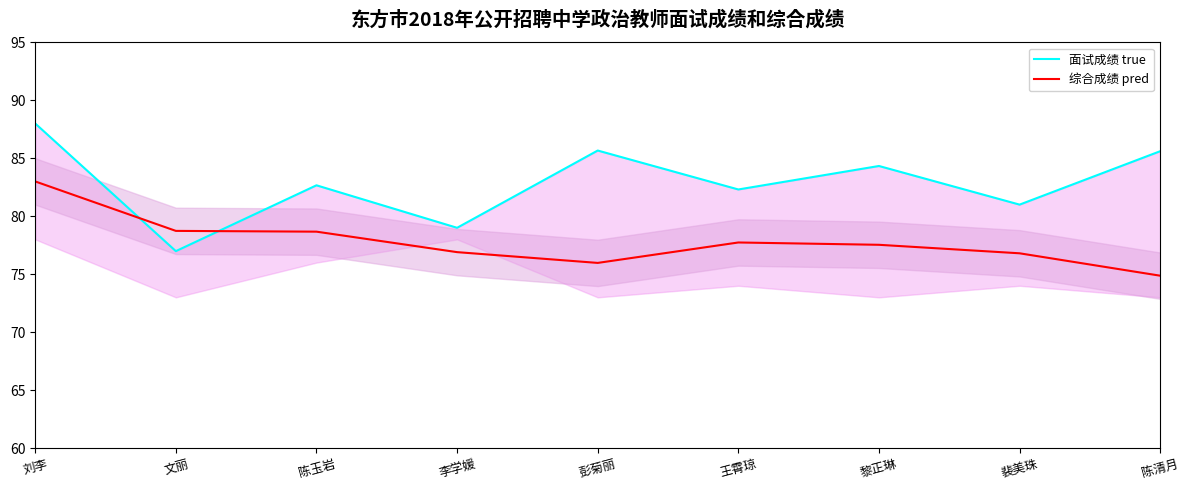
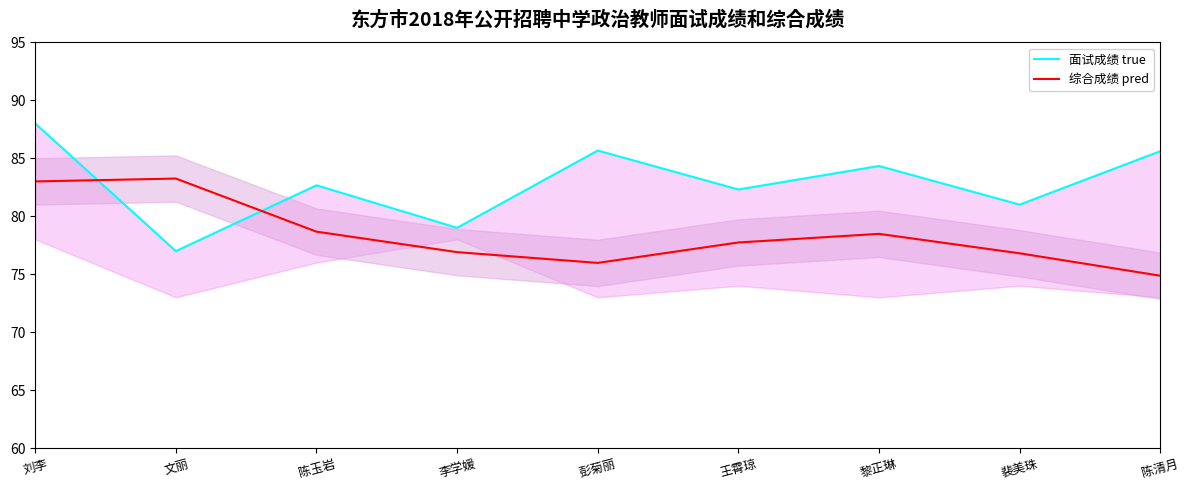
  {
    "面试成绩 true": {
      "刘李": 88.0,
      "文丽": 77.0,
      "陈玉岩": 82.7,
      "彭菊丽": 85.7,
      "王霄琼": 82.3,
      "黎正琳": 84.3,
      "裴美珠": 81.0,
      "陈清月": 85.6
    },
    "综合成绩 pred": {
      "刘李": 83.0,
-     "文丽": 78.7,
+     "文丽": 83.2,
      "陈玉岩": 78.7,
      "李学媛": 76.9,
      "彭菊丽": 76.0,
      "王霄琼": 77.7,
-     "黎正琳": 77.5,
+     "黎正琳": 78.5,
      "裴美珠": 76.8,
      "陈清月": 74.9
    }
  }
